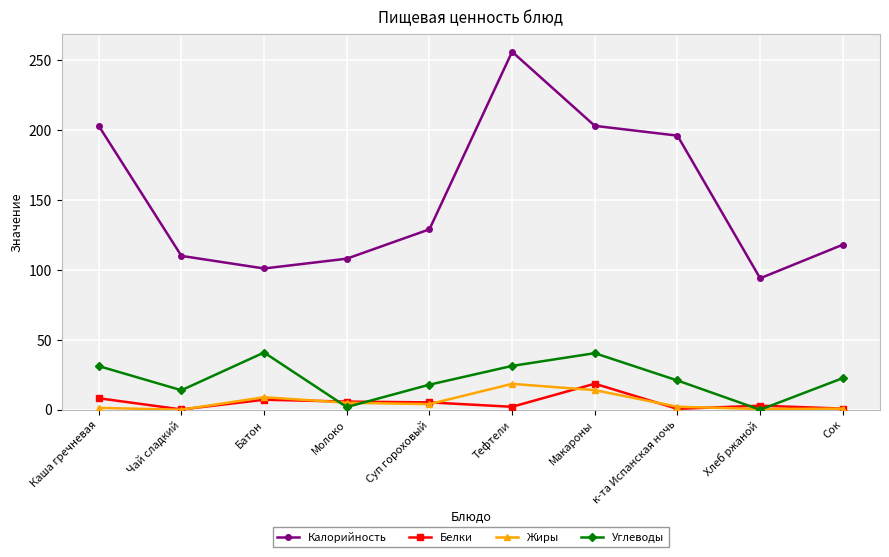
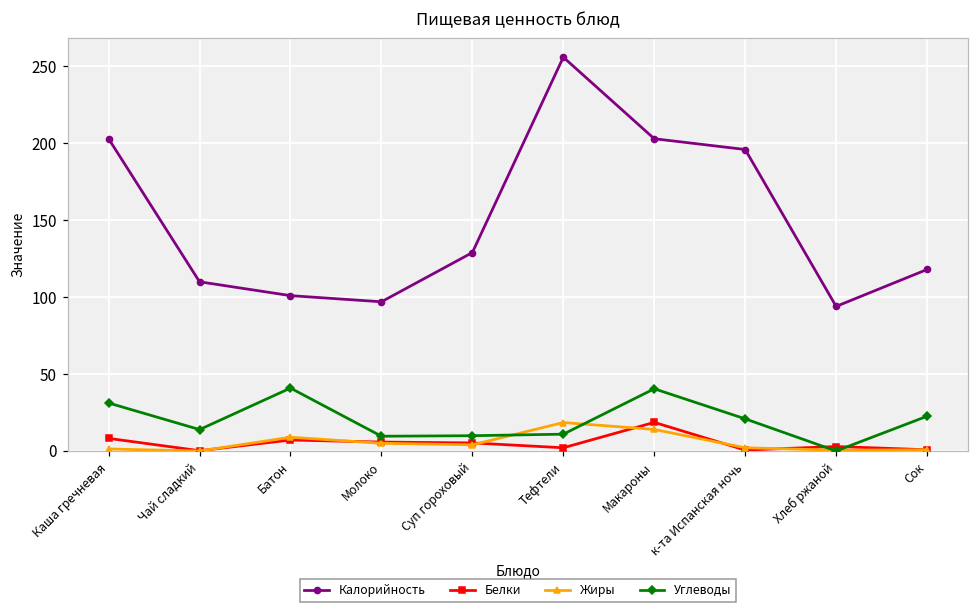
  {
    "Калорийность": {
      "Каша гречневая": 203,
      "Чай сладкий": 110,
      "Батон": 101,
-     "Молоко": 108,
+     "Молоко": 97,
      "Суп гороховый": 129,
      "Тефтели": 256,
      "Макароны": 203,
      "к-та Испанская ночь": 196,
      "Хлеб ржаной": 94,
      "Сок": 118
    },
    "Белки": {
      "Каша гречневая": 8,
      "Тефтели": 2,
      "Макароны": 19,
      "Хлеб ржаной": 3
    },
    "Жиры": {
      "Каша гречневая": 1,
      "Тефтели": 19,
      "Макароны": 14
    },
    "Углеводы": {
      "Каша гречневая": 31,
      "Чай сладкий": 14,
      "Батон": 41,
-     "Молоко": 2,
-     "Суп гороховый": 18,
-     "Тефтели": 31,
+     "Молоко": 10,
+     "Суп гороховый": 10,
+     "Тефтели": 11,
      "Макароны": 40,
      "к-та Испанская ночь": 21,
      "Сок": 23
    }
  }
